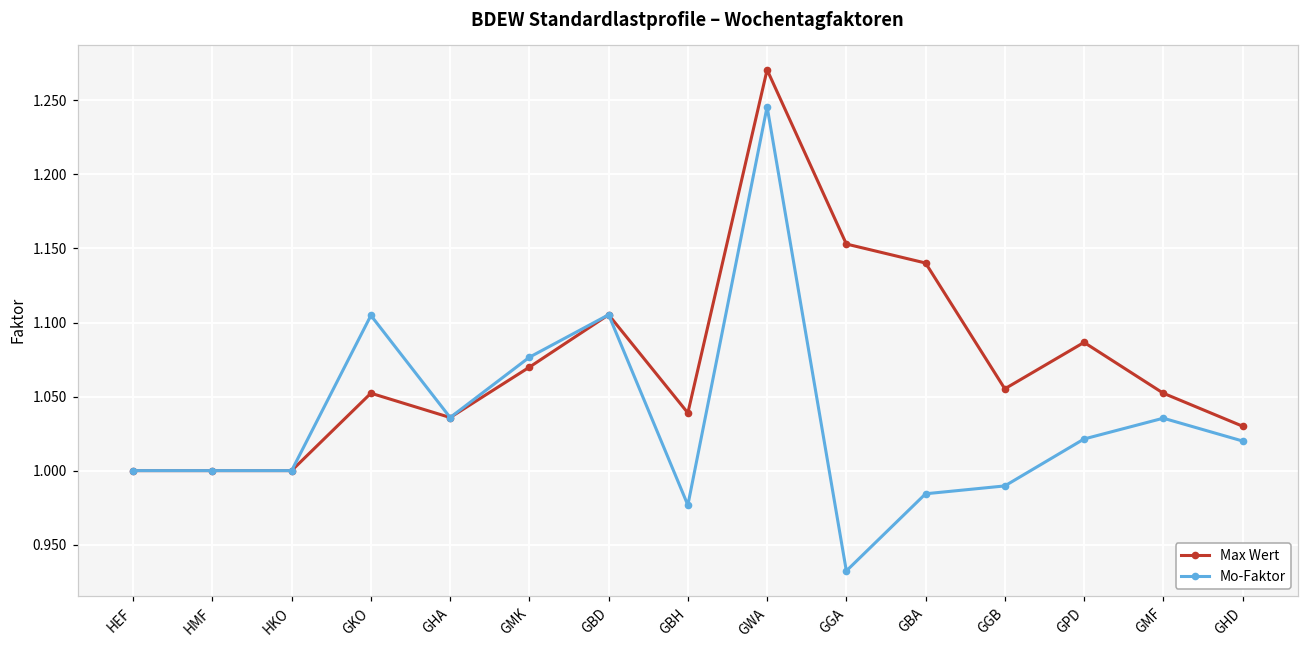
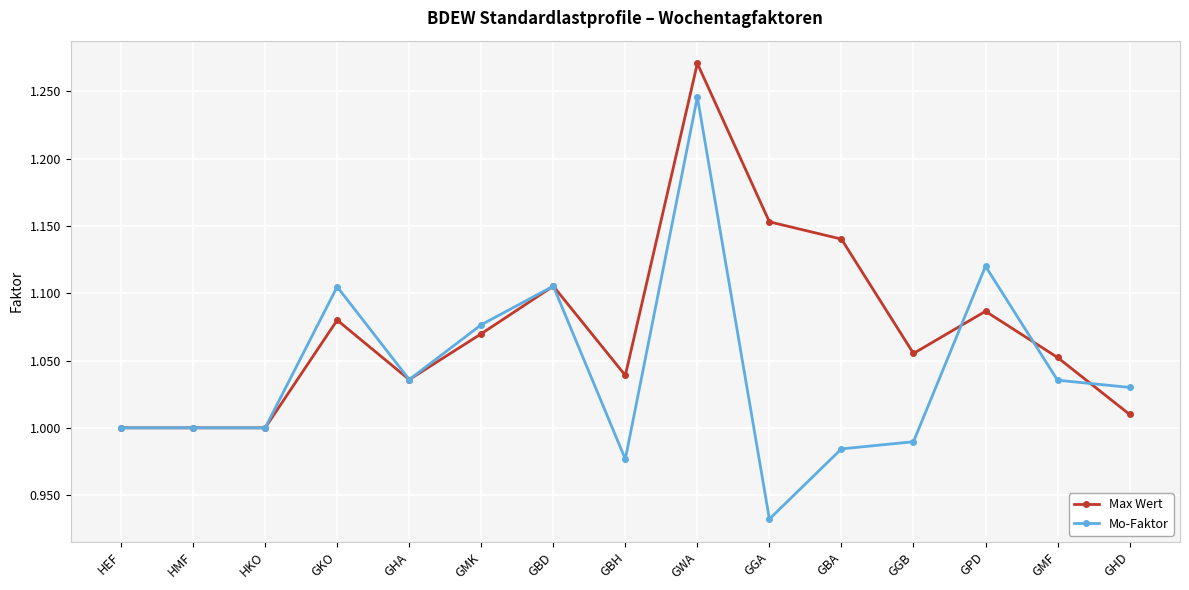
  {
    "Max Wert": {
-     "GKO": 1.052,
+     "GKO": 1.080,
      "GMK": 1.070,
      "GBH": 1.039,
      "GWA": 1.271,
      "GGA": 1.153,
      "GBA": 1.140,
      "GGB": 1.055,
      "GPD": 1.087,
      "GMF": 1.052,
-     "GHD": 1.03
+     "GHD": 1.01
    },
    "Mo-Faktor": {
      "GKO": 1.105,
      "GMK": 1.077,
      "GBH": 0.977,
      "GWA": 1.246,
      "GGA": 0.932,
      "GBA": 0.984,
      "GGB": 0.990,
-     "GPD": 1.021,
+     "GPD": 1.120,
      "GMF": 1.035,
-     "GHD": 1.02
+     "GHD": 1.03
    }
  }
